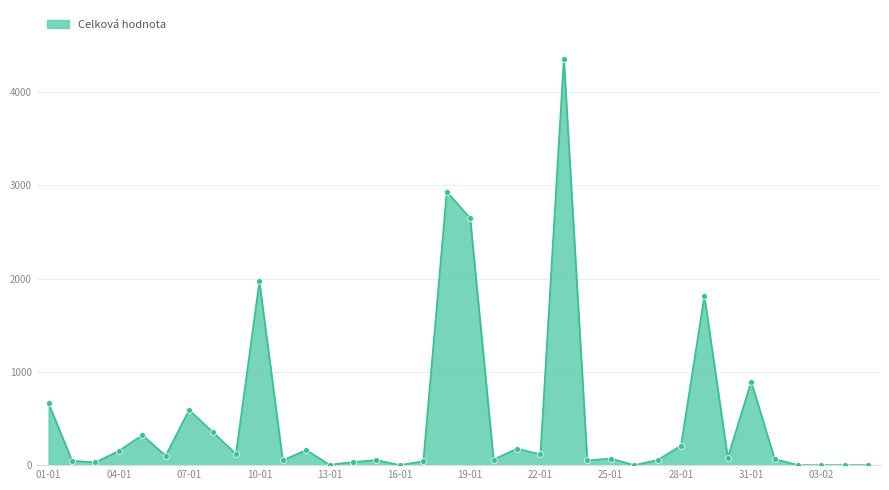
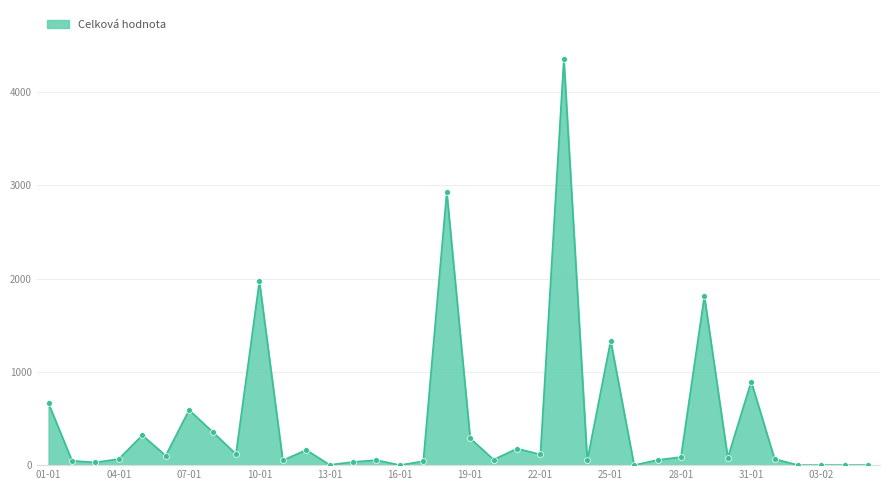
  {
    "01-01": 700,
-   "04-01": 200,
+   "04-01": 100,
    "07-01": 600,
    "10-01": 2000,
    "13-01": 0,
    "16-01": 0,
-   "19-01": 2600,
+   "19-01": 300,
    "22-01": 100,
-   "25-01": 100,
-   "28-01": 200,
+   "25-01": 1300,
+   "28-01": 100,
    "31-01": 900,
    "03-02": 0
  }
